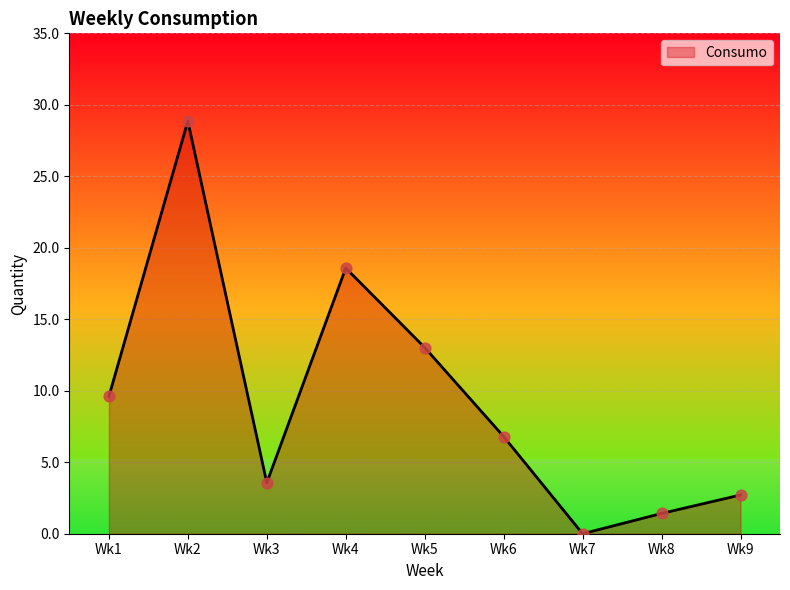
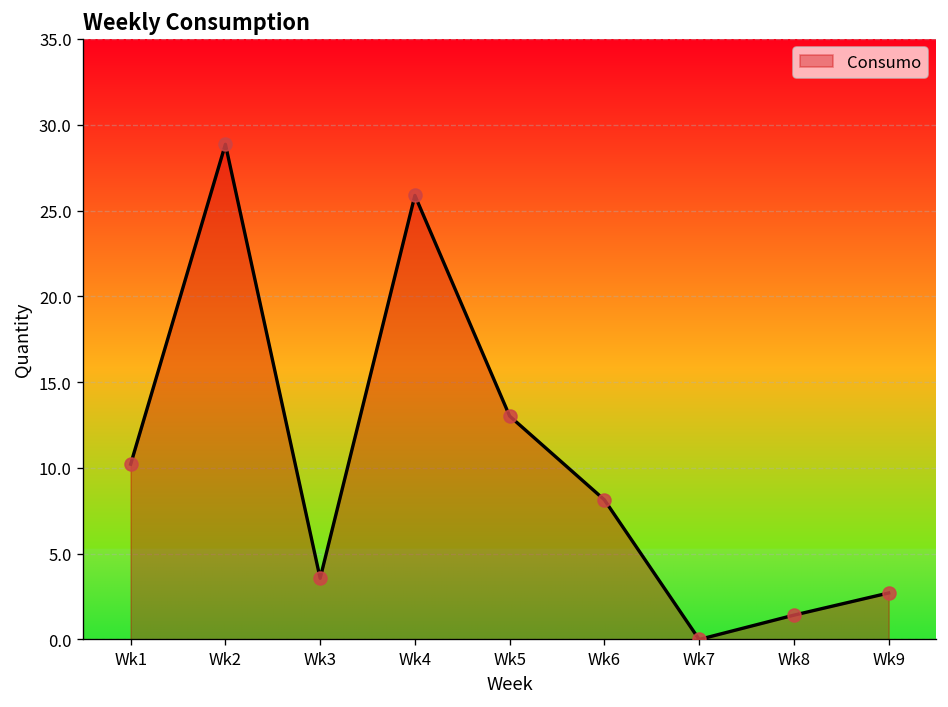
  {
-   "Wk1": 9.6,
+   "Wk1": 10.2,
    "Wk2": 28.9,
    "Wk3": 3.6,
-   "Wk4": 18.6,
+   "Wk4": 25.9,
    "Wk5": 13.0,
-   "Wk6": 6.8,
+   "Wk6": 8.1,
    "Wk7": 0.0,
    "Wk8": 1.4,
    "Wk9": 2.7
  }
